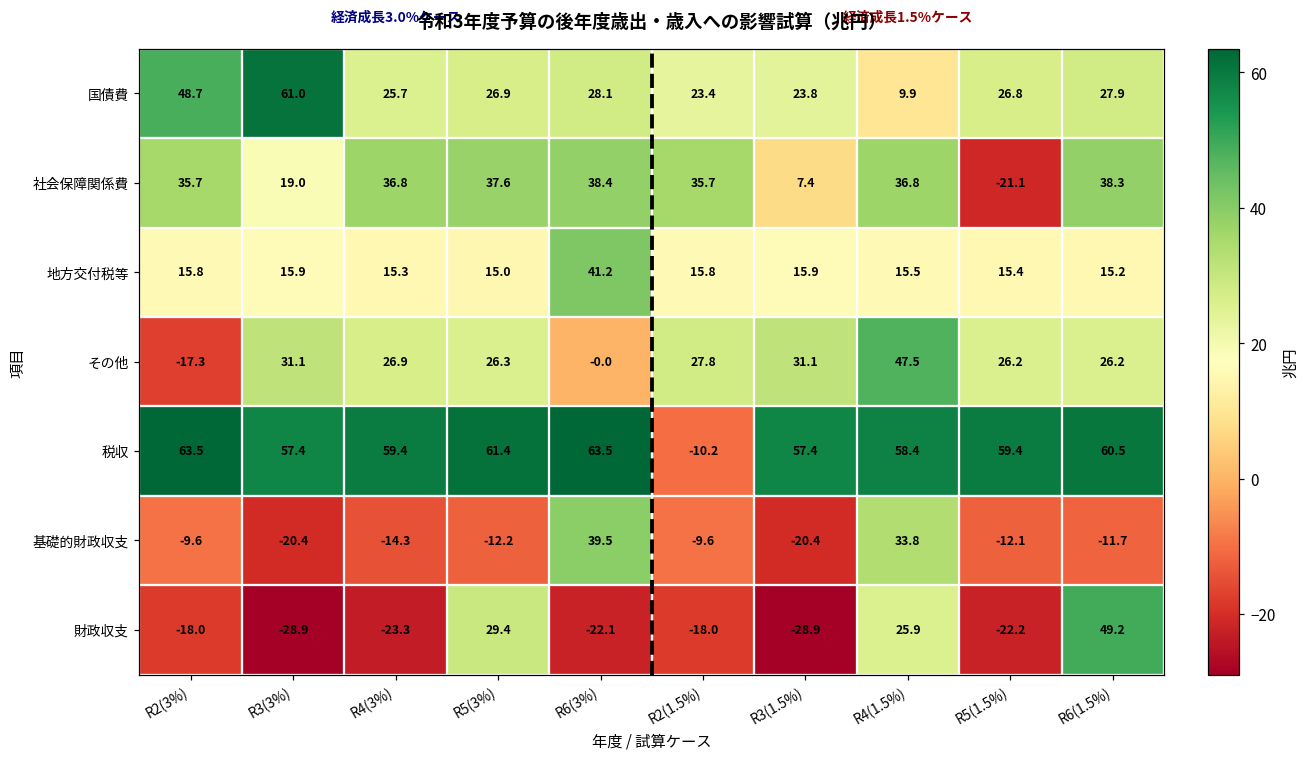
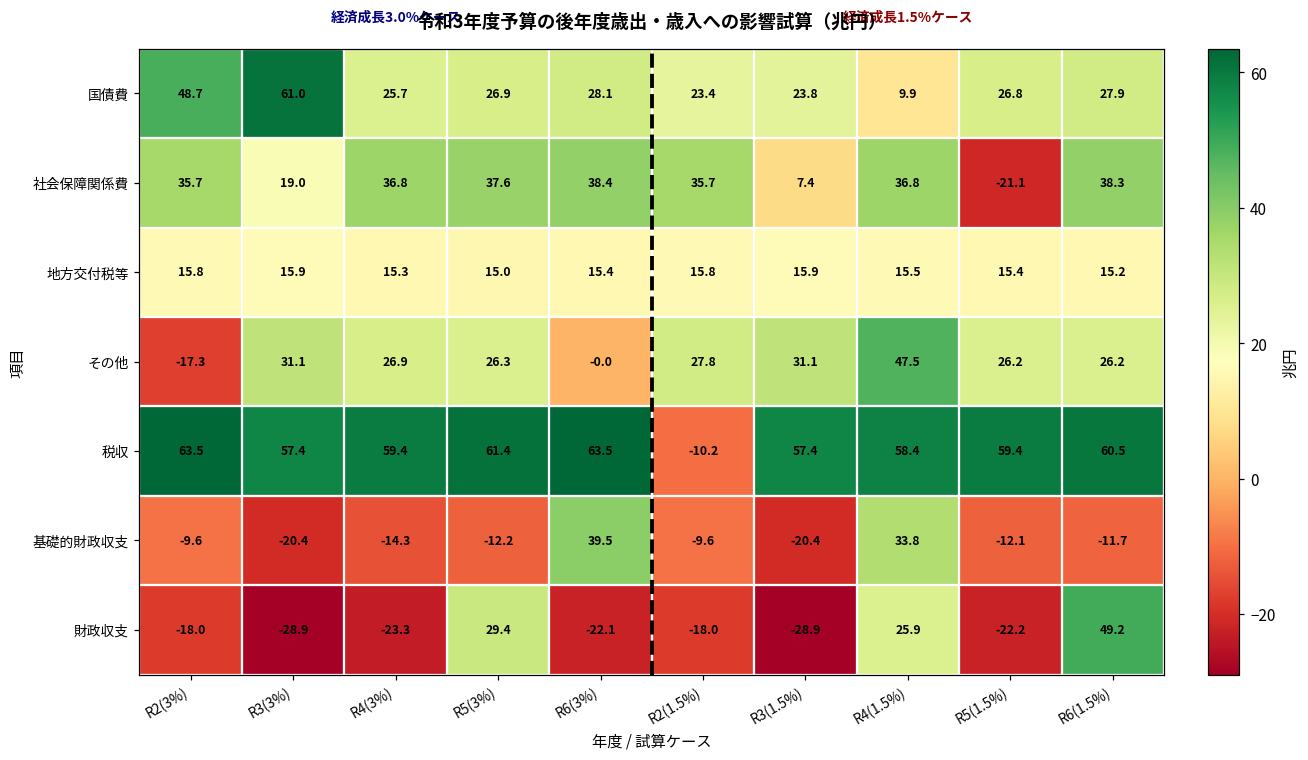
  {
    "国債費": {
      "R2(3%)": 48.7,
      "R3(3%)": 61.0,
      "R4(3%)": 25.7,
      "R5(3%)": 26.9,
      "R6(3%)": 28.1,
      "R2(1.5%)": 23.4,
      "R3(1.5%)": 23.8,
      "R4(1.5%)": 9.9,
      "R5(1.5%)": 26.8,
      "R6(1.5%)": 27.9
    },
    "社会保障関係費": {
      "R2(3%)": 35.7,
      "R3(3%)": 19.0,
      "R4(3%)": 36.8,
      "R5(3%)": 37.6,
      "R6(3%)": 38.4,
      "R2(1.5%)": 35.7,
      "R3(1.5%)": 7.4,
      "R4(1.5%)": 36.8,
      "R5(1.5%)": -21.1,
      "R6(1.5%)": 38.3
    },
    "地方交付税等": {
      "R2(3%)": 15.8,
      "R3(3%)": 15.9,
      "R4(3%)": 15.3,
      "R5(3%)": 15.0,
-     "R6(3%)": 41.2,
+     "R6(3%)": 15.4,
      "R2(1.5%)": 15.8,
      "R3(1.5%)": 15.9,
      "R4(1.5%)": 15.5,
      "R5(1.5%)": 15.4,
      "R6(1.5%)": 15.2
    },
    "その他": {
      "R2(3%)": -17.3,
      "R3(3%)": 31.1,
      "R4(3%)": 26.9,
      "R5(3%)": 26.3,
      "R6(3%)": -0.0,
      "R2(1.5%)": 27.8,
      "R3(1.5%)": 31.1,
      "R4(1.5%)": 47.5,
      "R5(1.5%)": 26.2,
      "R6(1.5%)": 26.2
    },
    "税収": {
      "R2(3%)": 63.5,
      "R3(3%)": 57.4,
      "R4(3%)": 59.4,
      "R5(3%)": 61.4,
      "R6(3%)": 63.5,
      "R2(1.5%)": -10.2,
      "R3(1.5%)": 57.4,
      "R4(1.5%)": 58.4,
      "R5(1.5%)": 59.4,
      "R6(1.5%)": 60.5
    },
    "基礎的財政収支": {
      "R2(3%)": -9.6,
      "R3(3%)": -20.4,
      "R4(3%)": -14.3,
      "R5(3%)": -12.2,
      "R6(3%)": 39.5,
      "R2(1.5%)": -9.6,
      "R3(1.5%)": -20.4,
      "R4(1.5%)": 33.8,
      "R5(1.5%)": -12.1,
      "R6(1.5%)": -11.7
    },
    "財政収支": {
      "R2(3%)": -18.0,
      "R3(3%)": -28.9,
      "R4(3%)": -23.3,
      "R5(3%)": 29.4,
      "R6(3%)": -22.1,
      "R2(1.5%)": -18.0,
      "R3(1.5%)": -28.9,
      "R4(1.5%)": 25.9,
      "R5(1.5%)": -22.2,
      "R6(1.5%)": 49.2
    }
  }
